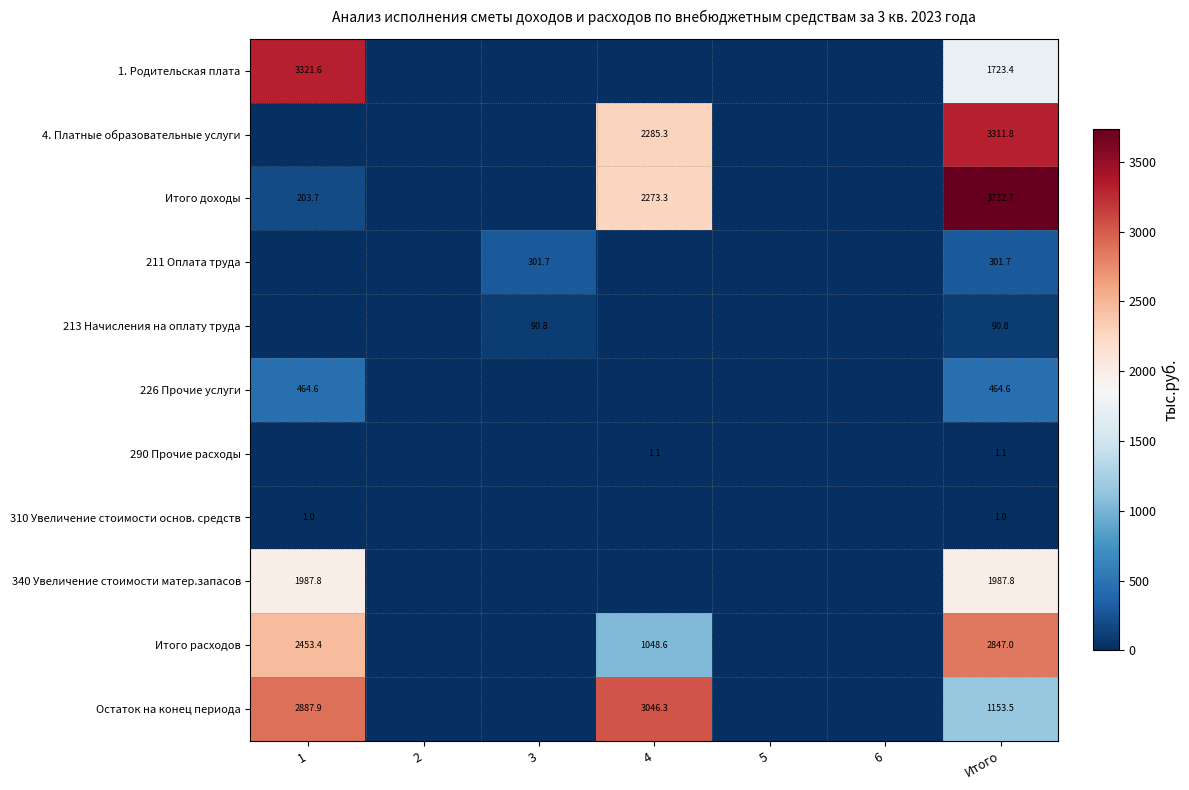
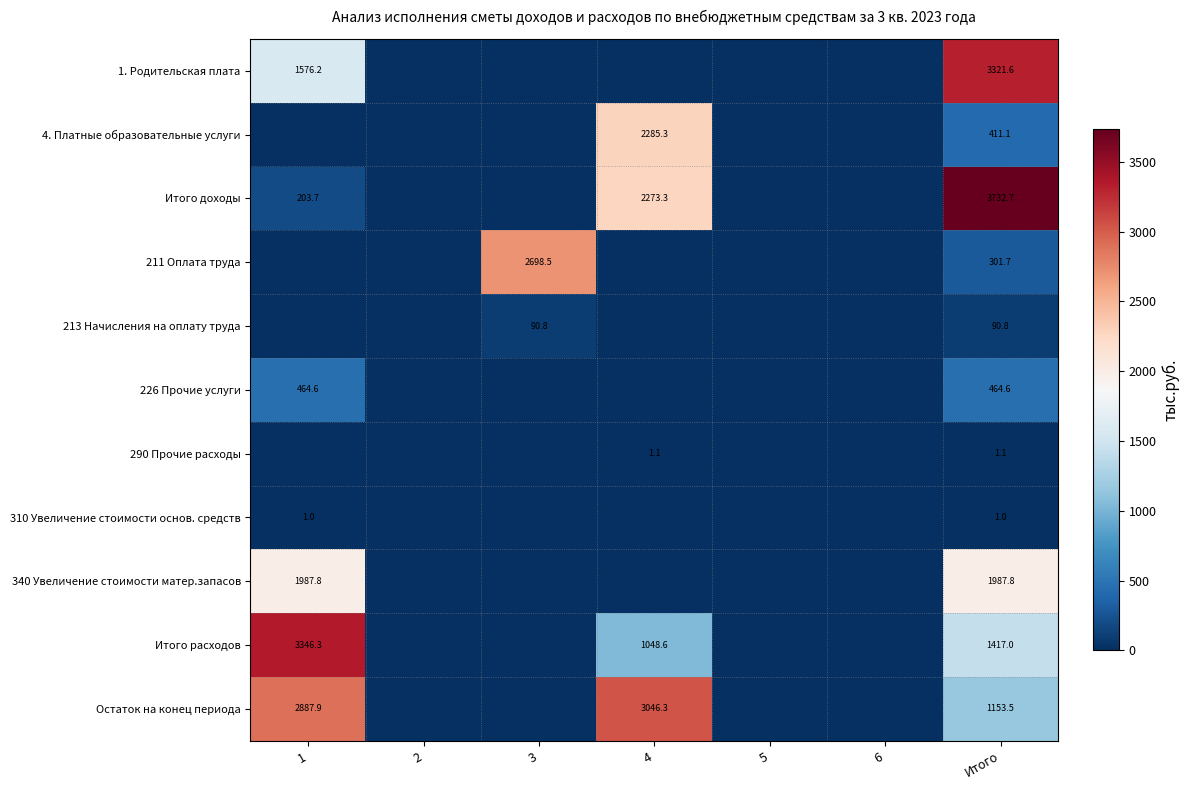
  {
    "1. Родительская плата": {
-     "1": 3321.6,
-     "Итого": 1723.4
+     "1": 1576.2,
+     "Итого": 3321.6
    },
    "4. Платные образовательные услуги": {
      "4": 2285.3,
-     "Итого": 3311.8
+     "Итого": 411.1
    },
    "Итого доходы": {
      "1": 203.7,
      "4": 2273.3,
      "Итого": 3732.7
    },
    "211 Оплата труда": {
-     "3": 301.7,
+     "3": 2698.5,
      "Итого": 301.7
    },
    "213 Начисления на оплату труда": {
      "3": 90.8,
      "Итого": 90.8
    },
    "226 Прочие услуги": {
      "1": 464.6,
      "Итого": 464.6
    },
    "290 Прочие расходы": {
      "4": 1.1,
      "Итого": 1.1
    },
    "310 Увеличение стоимости основ. средств": {
      "1": 1.0,
      "Итого": 1.0
    },
    "340 Увеличение стоимости матер.запасов": {
      "1": 1987.8,
      "Итого": 1987.8
    },
    "Итого расходов": {
-     "1": 2453.4,
+     "1": 3346.3,
      "4": 1048.6,
-     "Итого": 2847.0
+     "Итого": 1417.0
    },
    "Остаток на конец периода": {
      "1": 2887.9,
      "4": 3046.3,
      "Итого": 1153.5
    }
  }
